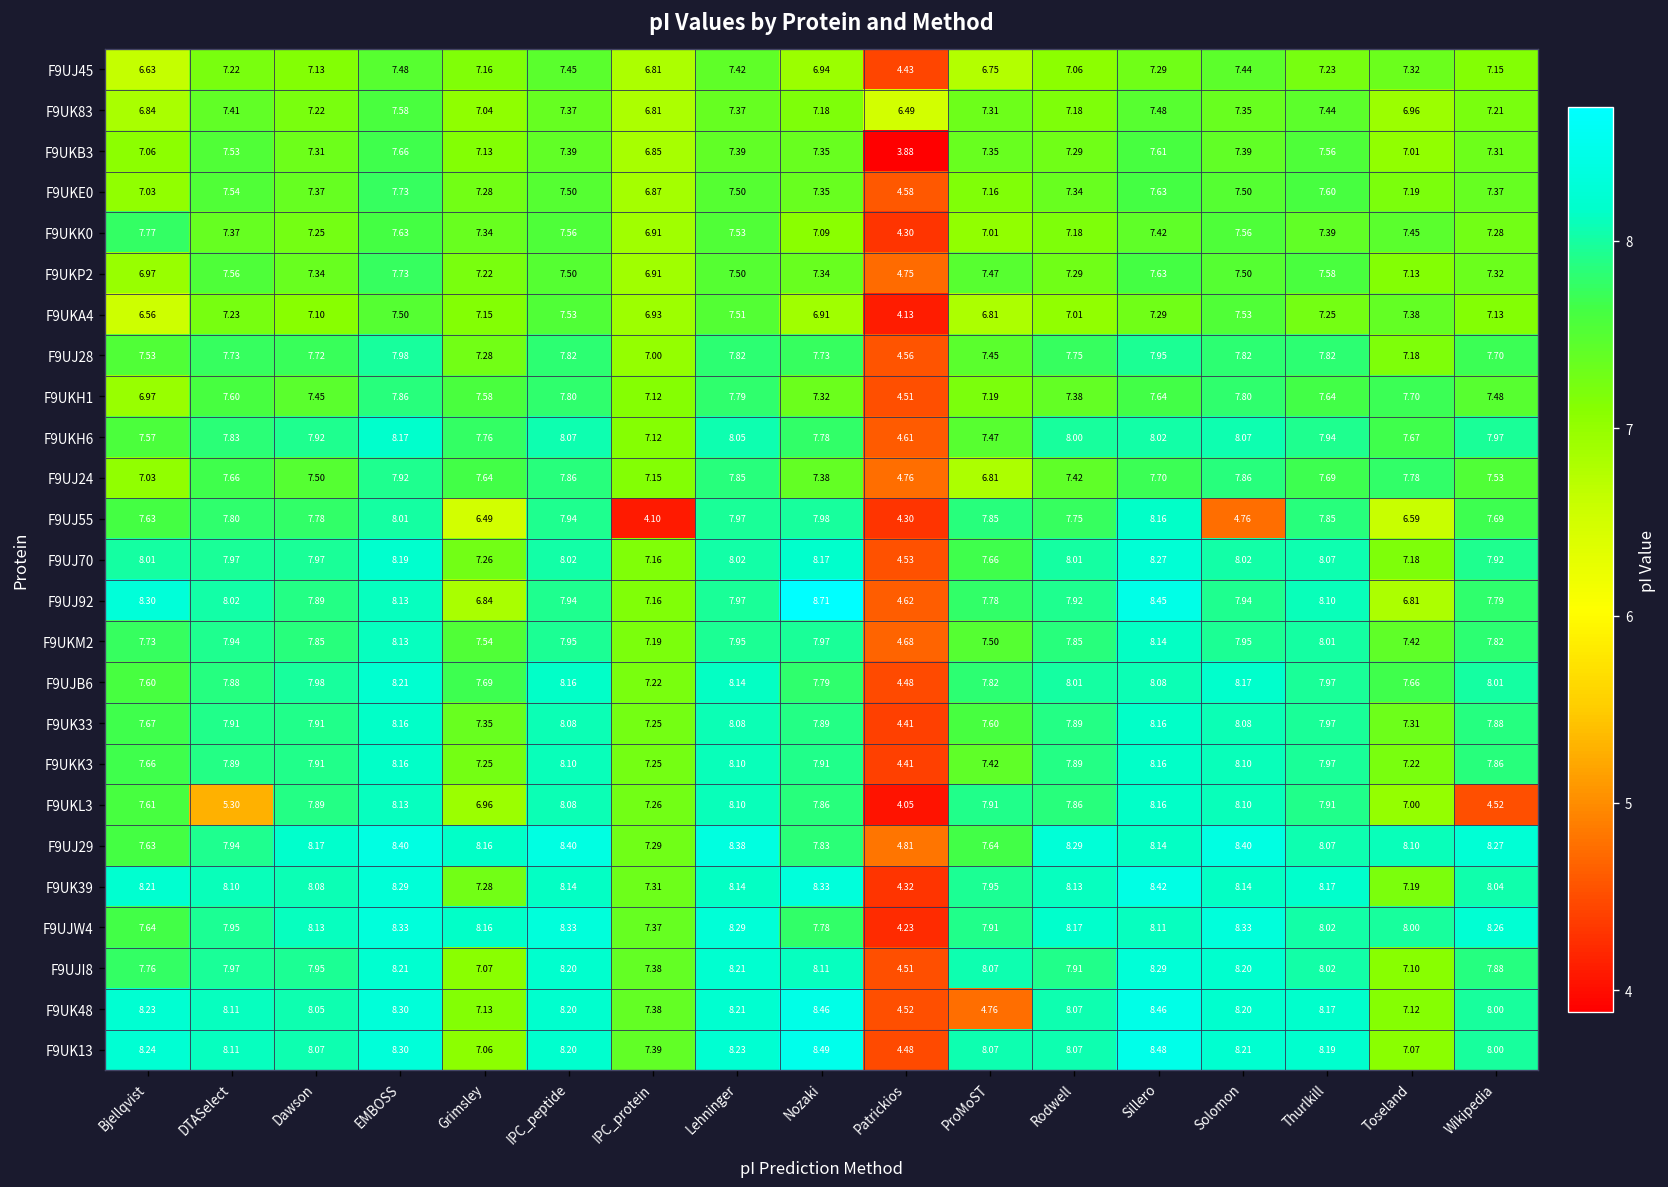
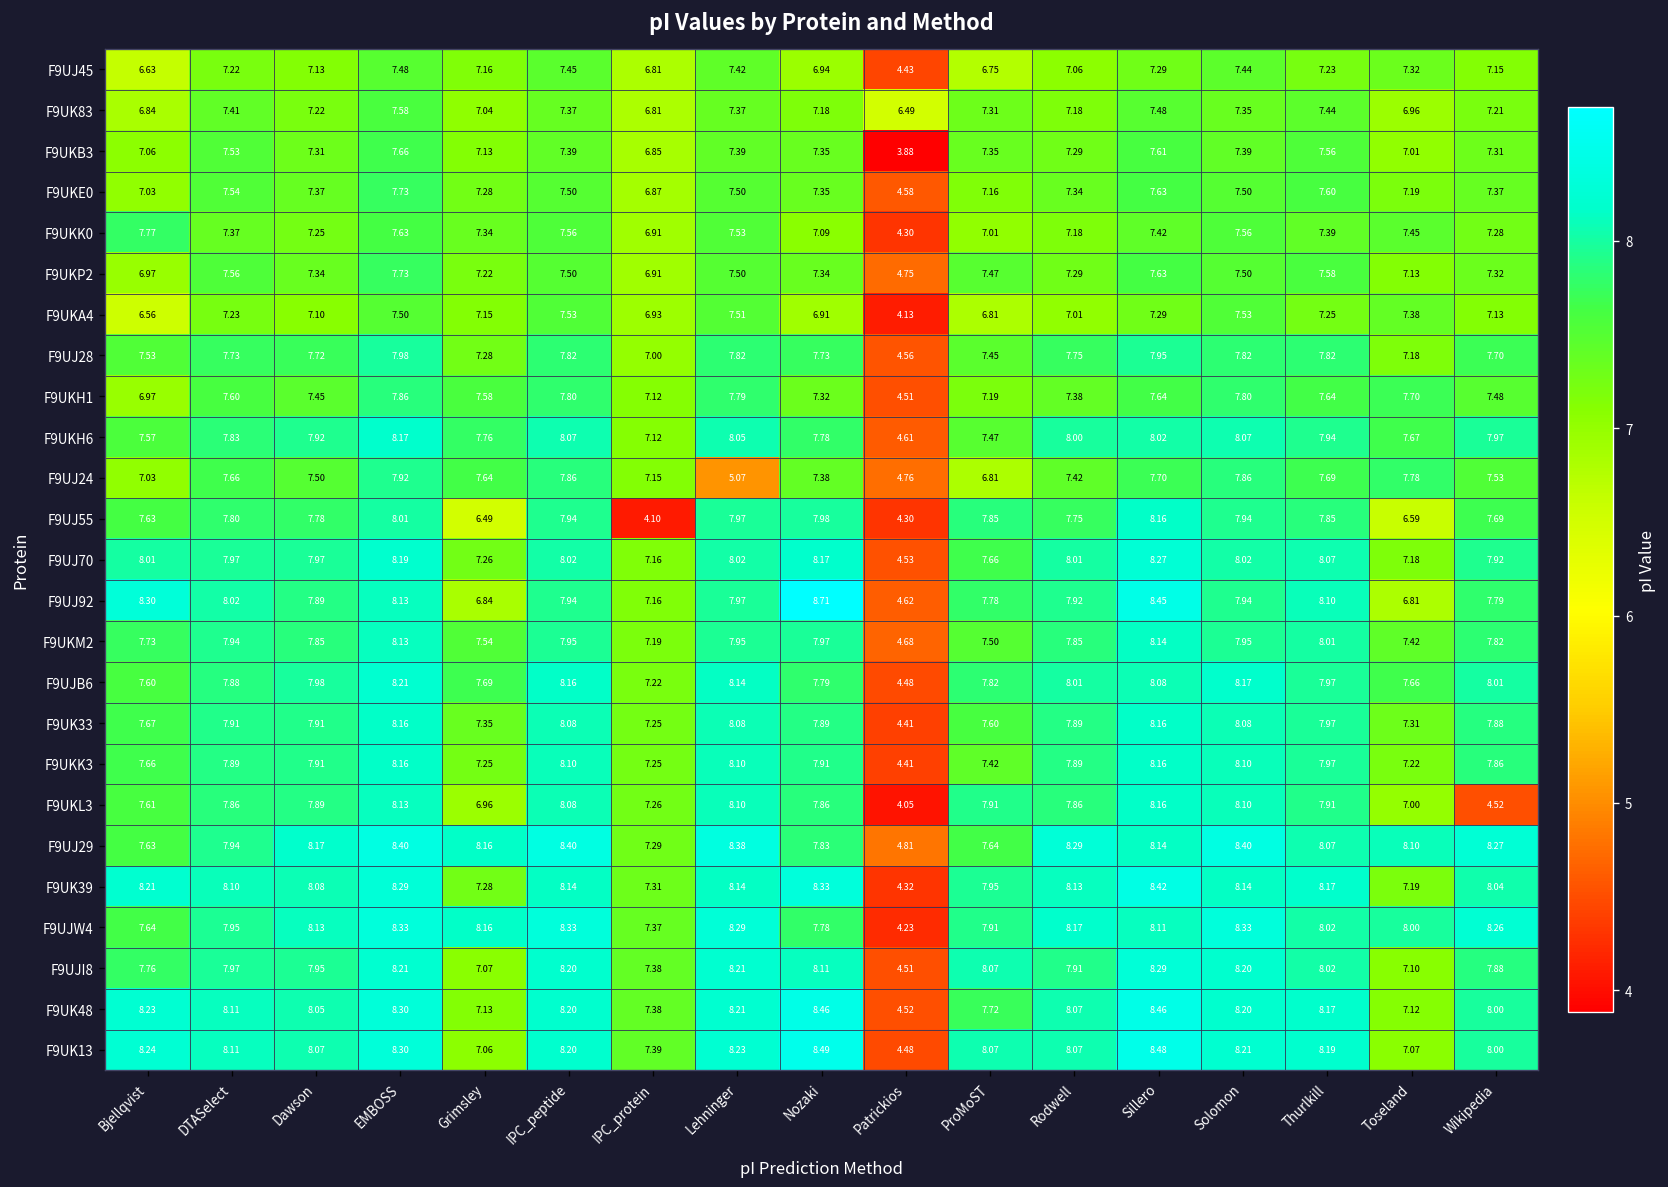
  {
    "F9UJ24": {
      "Bjellqvist": 7.03,
      "DTASelect": 7.66,
      "Dawson": 7.50,
      "EMBOSS": 7.92,
      "Grimsley": 7.64,
      "IPC_peptide": 7.86,
      "IPC_protein": 7.15,
-     "Lehninger": 7.85,
+     "Lehninger": 5.07,
      "Nozaki": 7.38,
      "Patrickios": 4.76,
      "ProMoST": 6.81,
      "Rodwell": 7.42,
      "Sillero": 7.70,
      "Solomon": 7.86,
      "Thurlkill": 7.69,
      "Toseland": 7.78,
      "Wikipedia": 7.53
    },
    "F9UJ55": {
      "Bjellqvist": 7.63,
      "DTASelect": 7.80,
      "Dawson": 7.78,
      "EMBOSS": 8.01,
      "Grimsley": 6.49,
      "IPC_peptide": 7.94,
      "IPC_protein": 4.10,
      "Lehninger": 7.97,
      "Nozaki": 7.98,
      "Patrickios": 4.30,
      "ProMoST": 7.85,
      "Rodwell": 7.75,
      "Sillero": 8.16,
-     "Solomon": 4.76,
+     "Solomon": 7.94,
      "Thurlkill": 7.85,
      "Toseland": 6.59,
      "Wikipedia": 7.69
    },
    "F9UKL3": {
      "Bjellqvist": 7.61,
-     "DTASelect": 5.30,
+     "DTASelect": 7.86,
      "Dawson": 7.89,
      "EMBOSS": 8.13,
      "Grimsley": 6.96,
      "IPC_peptide": 8.08,
      "IPC_protein": 7.26,
      "Lehninger": 8.10,
      "Nozaki": 7.86,
      "Patrickios": 4.05,
      "ProMoST": 7.91,
      "Rodwell": 7.86,
      "Sillero": 8.16,
      "Solomon": 8.10,
      "Thurlkill": 7.91,
      "Toseland": 7.00,
      "Wikipedia": 4.52
    },
    "F9UK48": {
      "Bjellqvist": 8.23,
      "DTASelect": 8.11,
      "Dawson": 8.05,
      "EMBOSS": 8.30,
      "Grimsley": 7.13,
      "IPC_peptide": 8.20,
      "IPC_protein": 7.38,
      "Lehninger": 8.21,
      "Nozaki": 8.46,
      "Patrickios": 4.52,
-     "ProMoST": 4.76,
+     "ProMoST": 7.72,
      "Rodwell": 8.07,
      "Sillero": 8.46,
      "Solomon": 8.20,
      "Thurlkill": 8.17,
      "Toseland": 7.12,
      "Wikipedia": 8.00
    }
  }
